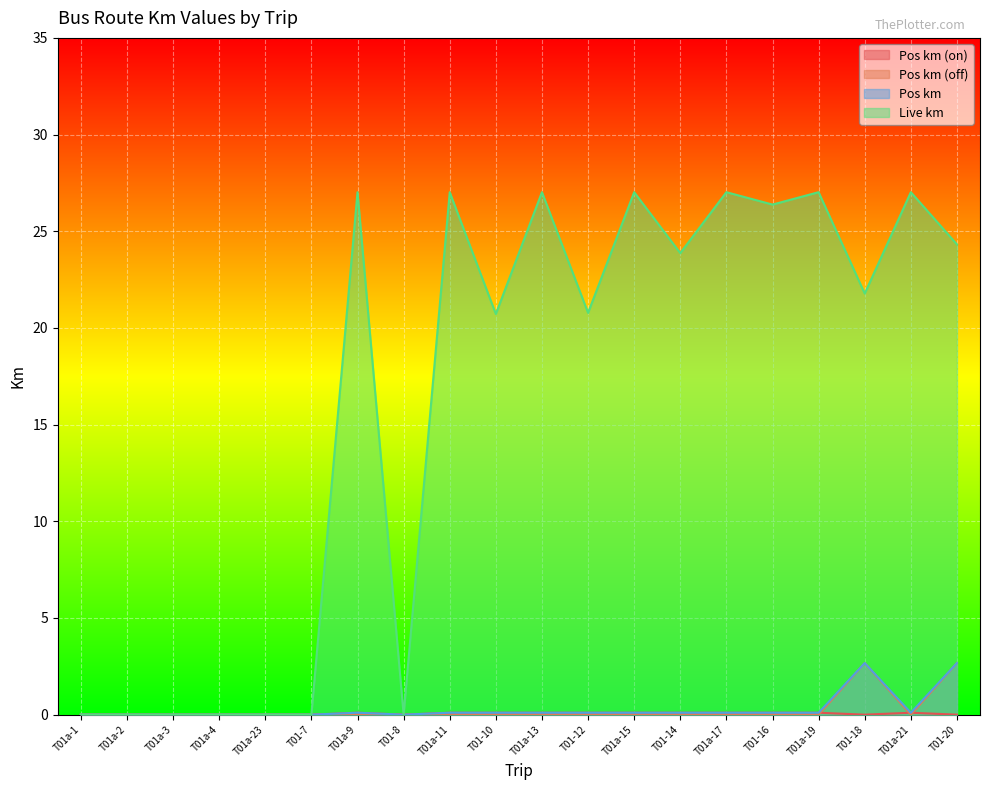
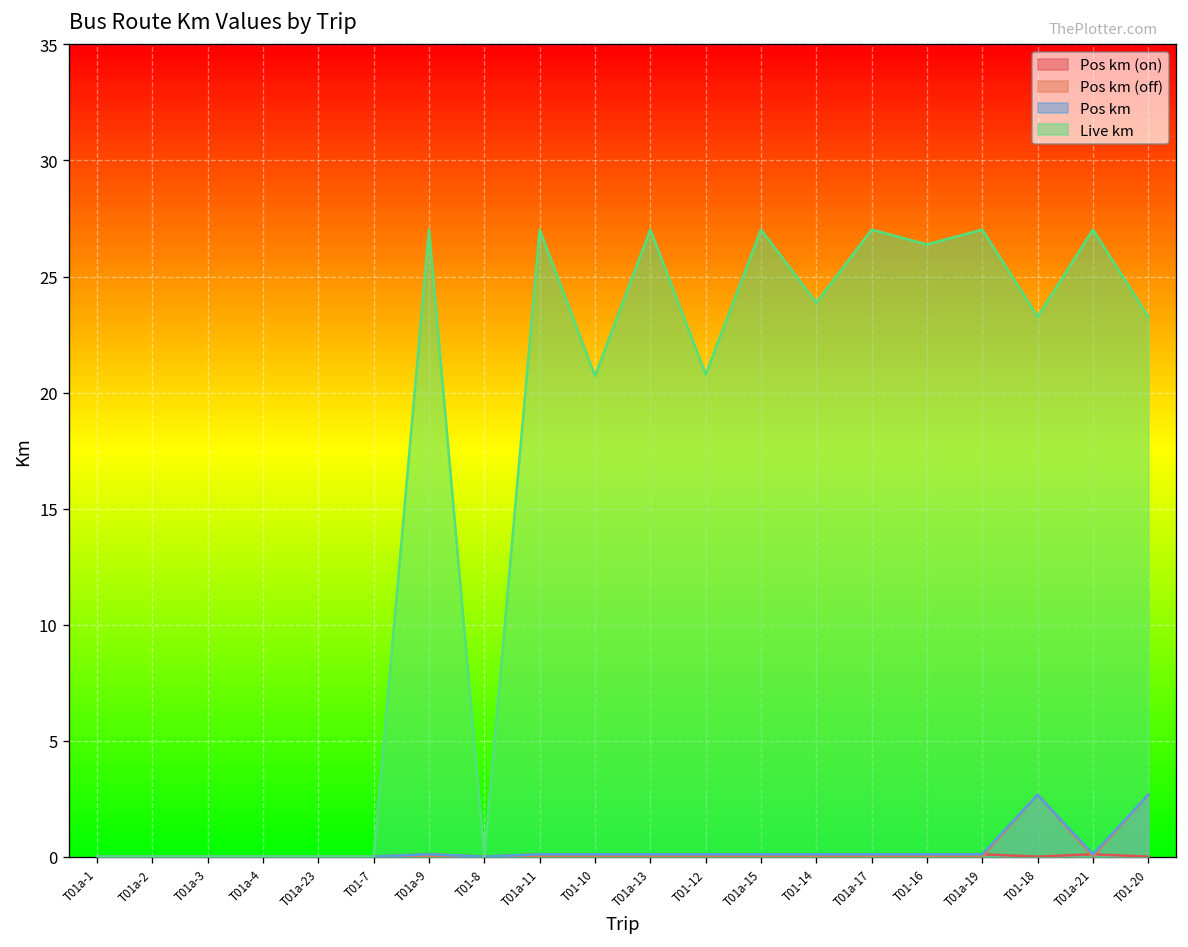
  {
    "Live km": {
      "T01a-9": 27.0,
      "T01a-11": 27.0,
      "T01-10": 20.7,
      "T01a-13": 27.0,
      "T01-12": 20.8,
      "T01a-15": 27.0,
      "T01-14": 23.9,
      "T01a-17": 27.0,
      "T01-16": 26.4,
      "T01a-19": 27.0,
-     "T01-18": 21.8,
+     "T01-18": 23.3,
      "T01a-21": 27.0,
-     "T01-20": 24.3
+     "T01-20": 23.3
    }
  }
